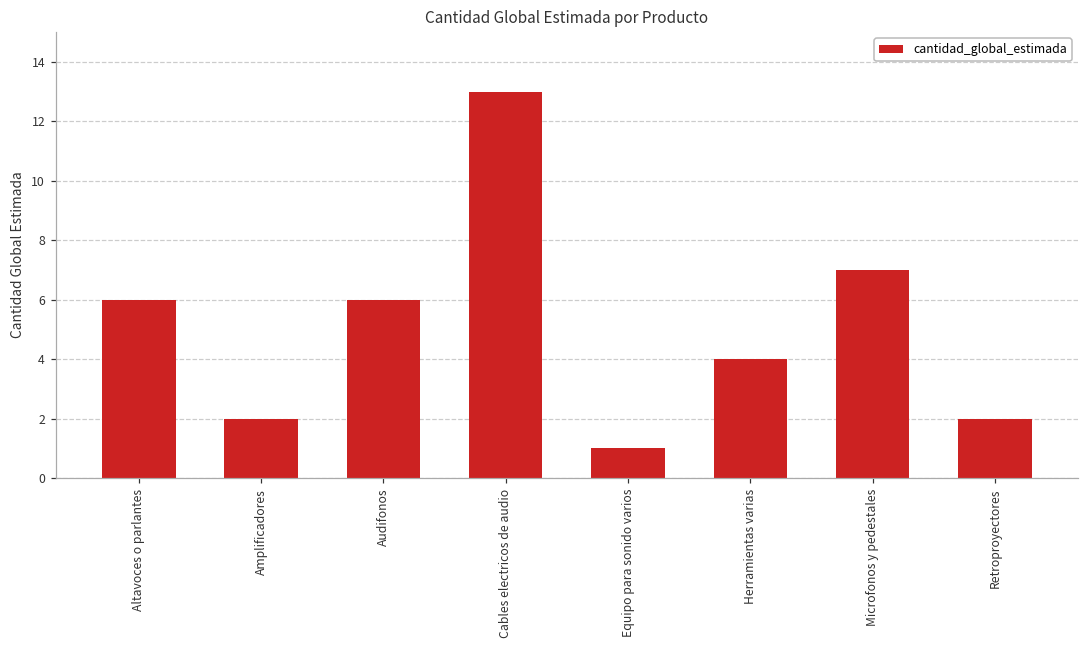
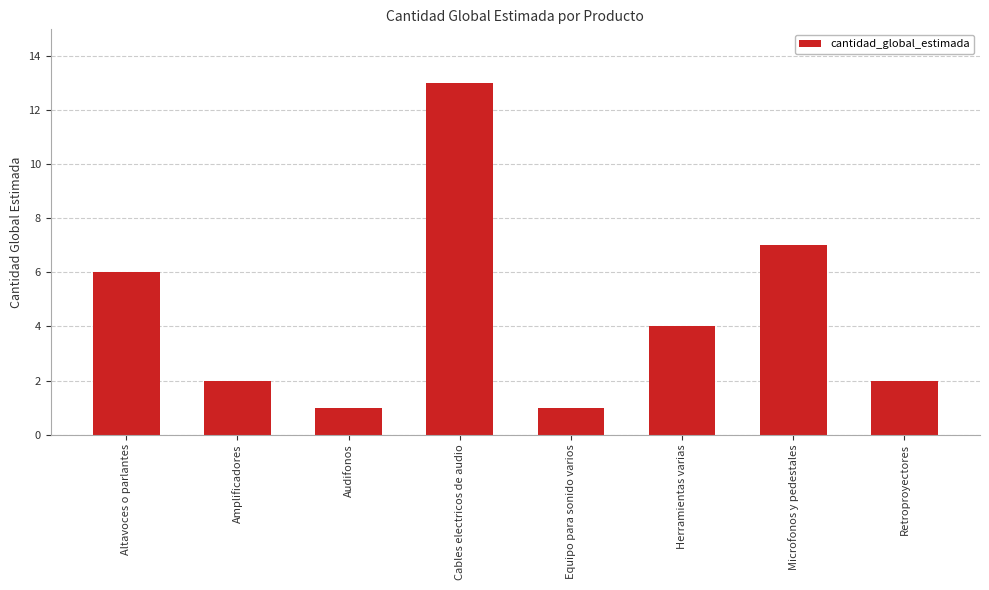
  {
    "Altavoces o parlantes": 6,
    "Amplificadores": 2,
-   "Audifonos": 6,
+   "Audifonos": 1,
    "Cables electricos de audio": 13,
    "Equipo para sonido varios": 1,
    "Herramientas varias": 4,
    "Microfonos y pedestales": 7,
    "Retroproyectores": 2
  }
